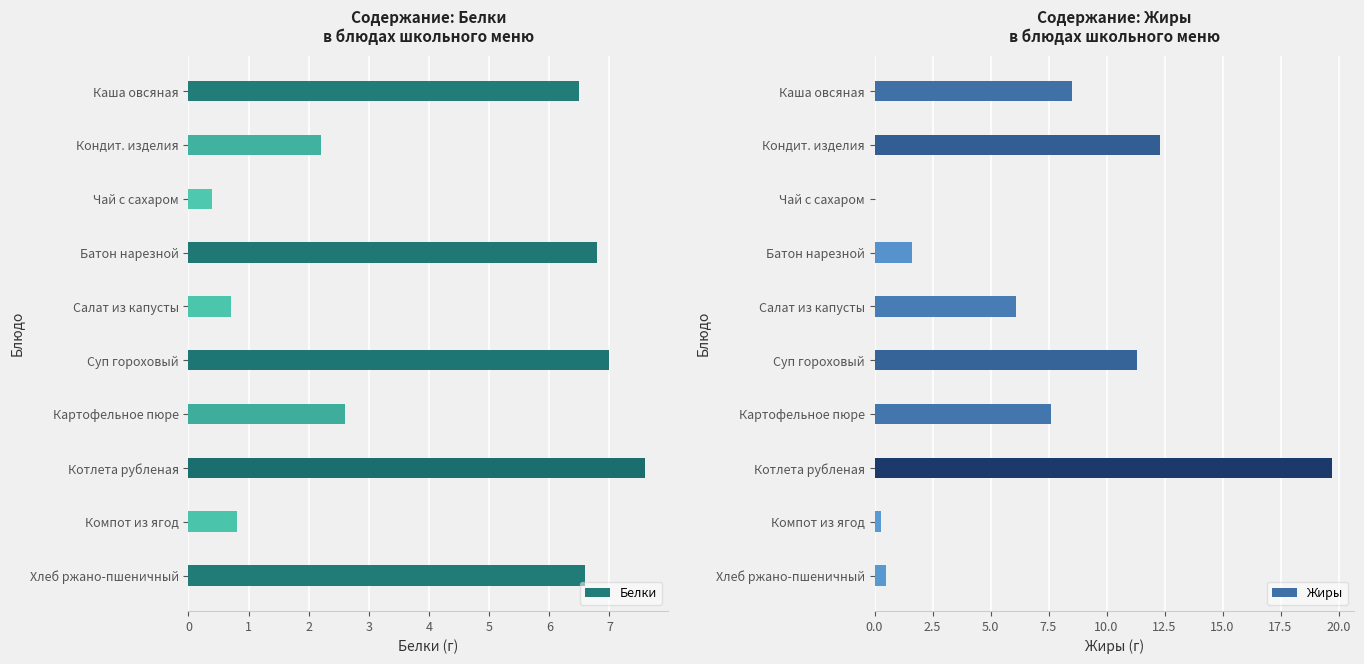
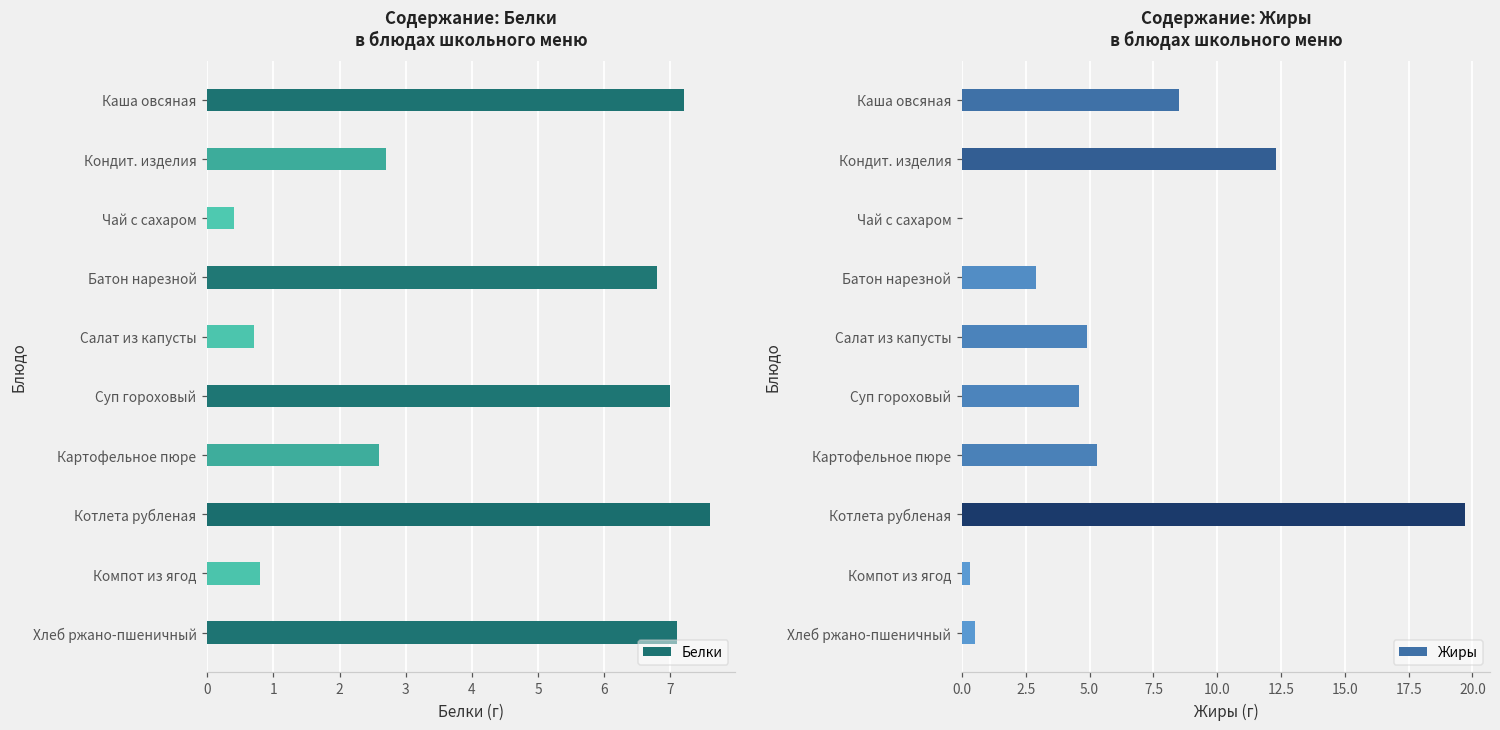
  {
    "Содержание: Белки в блюдах школьного меню": {
-     "Каша овсяная": 6.5,
-     "Кондит. изделия": 2.2,
+     "Каша овсяная": 7.2,
+     "Кондит. изделия": 2.7,
      "Чай с сахаром": 0.4,
      "Батон нарезной": 6.8,
      "Салат из капусты": 0.7,
      "Суп гороховый": 7.0,
      "Картофельное пюре": 2.6,
      "Котлета рубленая": 7.6,
      "Компот из ягод": 0.8,
-     "Хлеб ржано-пшеничный": 6.6
+     "Хлеб ржано-пшеничный": 7.1
    },
    "Содержание: Жиры в блюдах школьного меню": {
      "Каша овсяная": 8.5,
      "Кондит. изделия": 12.3,
      "Чай с сахаром": 0.0,
-     "Батон нарезной": 1.6,
-     "Салат из капусты": 6.1,
-     "Суп гороховый": 11.3,
-     "Картофельное пюре": 7.6,
+     "Батон нарезной": 2.9,
+     "Салат из капусты": 4.9,
+     "Суп гороховый": 4.6,
+     "Картофельное пюре": 5.3,
      "Котлета рубленая": 19.7,
      "Компот из ягод": 0.3,
      "Хлеб ржано-пшеничный": 0.5
    }
  }
